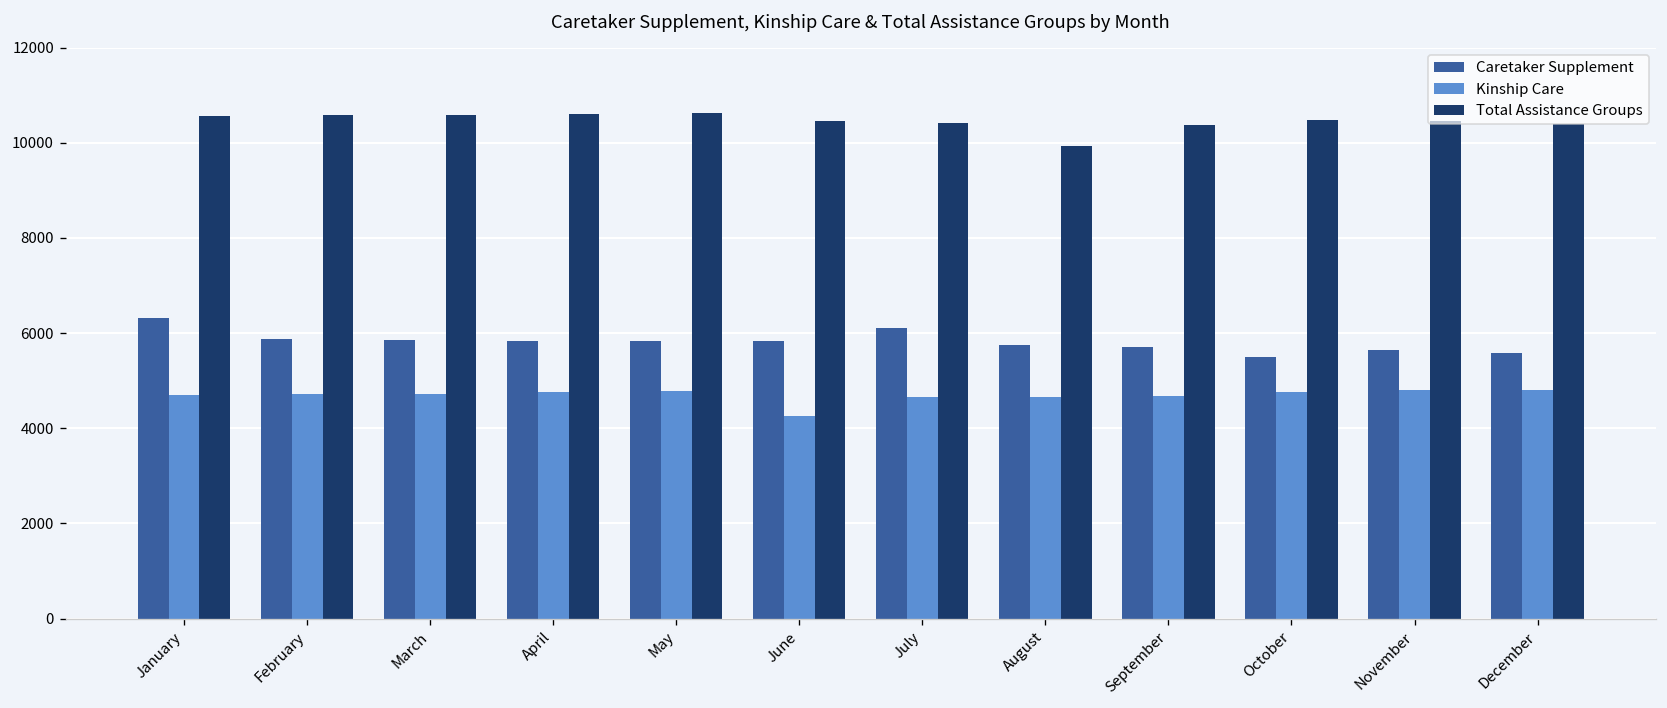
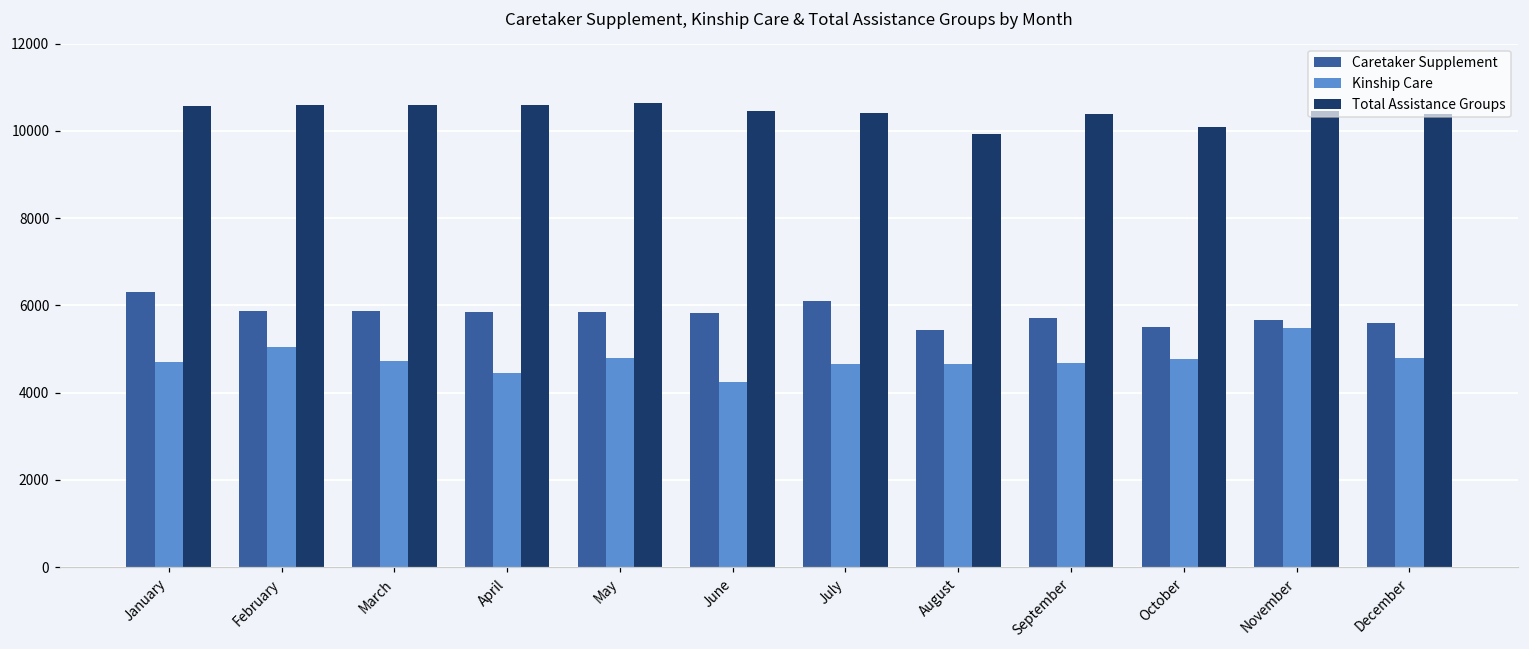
  {
    "Caretaker Supplement": {
      "January": 6300,
      "February": 5900,
      "March": 5900,
      "April": 5800,
      "May": 5800,
      "June": 5800,
      "July": 6100,
-     "August": 5800,
+     "August": 5400,
      "September": 5700,
      "October": 5500,
      "November": 5700,
      "December": 5600
    },
    "Kinship Care": {
      "January": 4700,
-     "February": 4700,
+     "February": 5100,
      "March": 4700,
-     "April": 4800,
+     "April": 4500,
      "May": 4800,
      "June": 4300,
      "July": 4700,
      "August": 4700,
      "September": 4700,
      "October": 4800,
-     "November": 4800,
+     "November": 5500,
      "December": 4800
    },
    "Total Assistance Groups": {
      "January": 10600,
      "February": 10600,
      "March": 10600,
      "April": 10600,
      "May": 10600,
      "June": 10500,
      "July": 10400,
      "August": 9900,
      "September": 10400,
-     "October": 10500
+     "October": 10100
    }
  }
